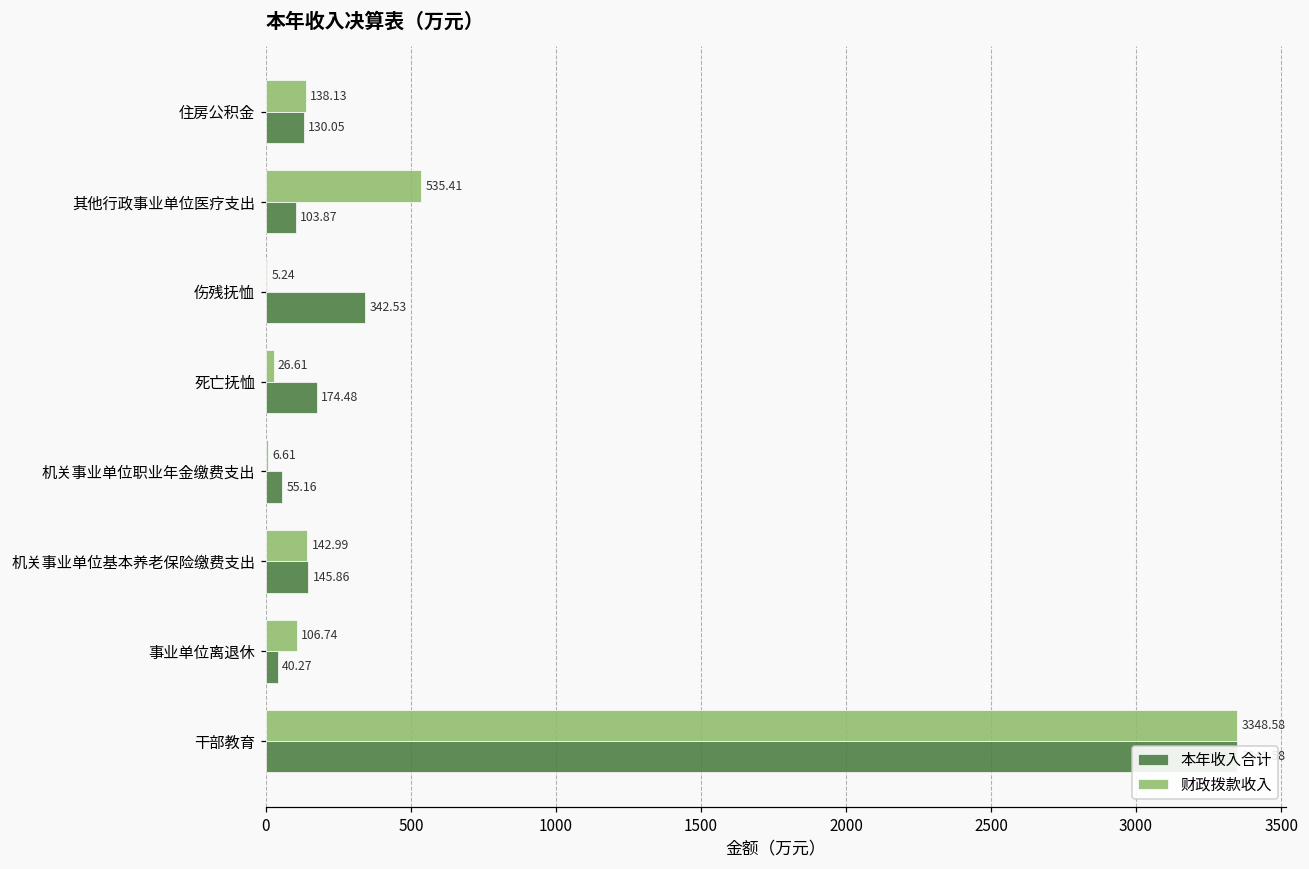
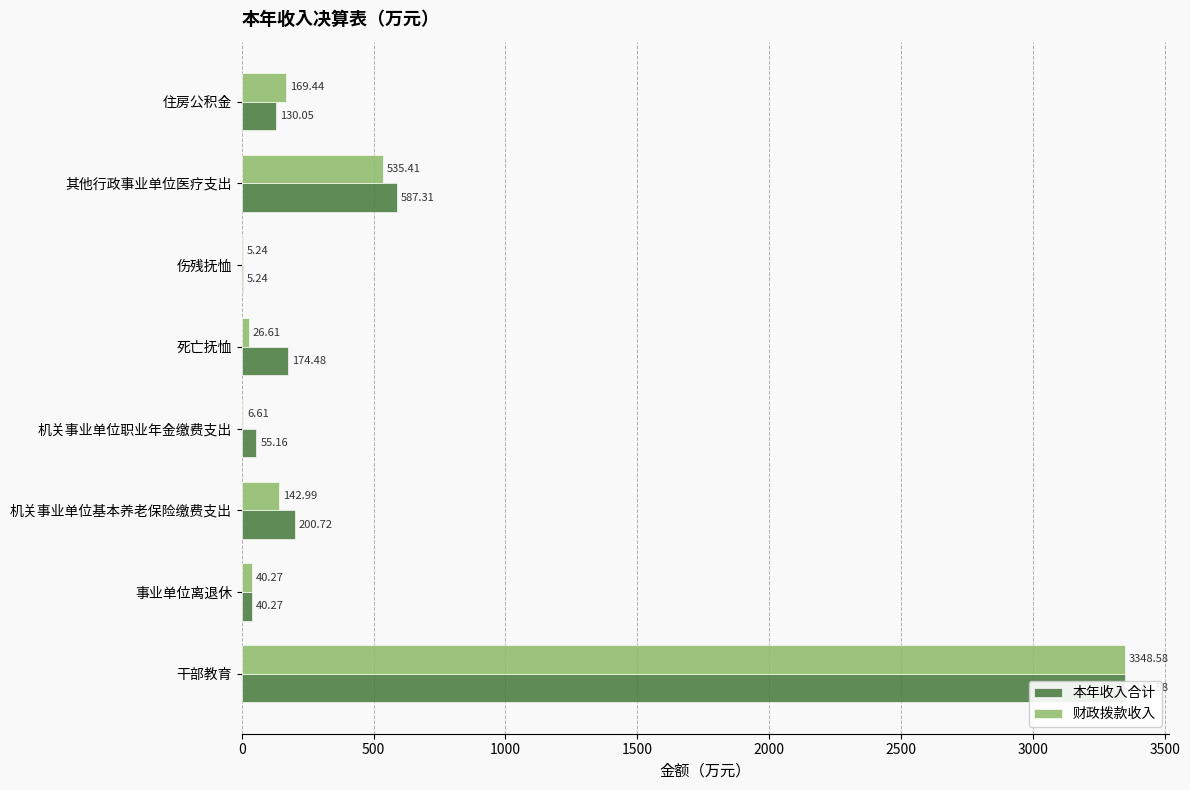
  {
    "本年收入合计": {
      "住房公积金": 130.05,
-     "其他行政事业单位医疗支出": 103.87,
-     "伤残抚恤": 342.53,
+     "其他行政事业单位医疗支出": 587.31,
+     "伤残抚恤": 5.24,
      "死亡抚恤": 174.48,
      "机关事业单位职业年金缴费支出": 55.16,
-     "机关事业单位基本养老保险缴费支出": 145.86,
+     "机关事业单位基本养老保险缴费支出": 200.72,
      "事业单位离退休": 40.27
    },
    "财政拨款收入": {
-     "住房公积金": 138.13,
+     "住房公积金": 169.44,
      "其他行政事业单位医疗支出": 535.41,
      "伤残抚恤": 5.24,
      "死亡抚恤": 26.61,
      "机关事业单位职业年金缴费支出": 6.61,
      "机关事业单位基本养老保险缴费支出": 142.99,
-     "事业单位离退休": 106.74,
+     "事业单位离退休": 40.27,
      "干部教育": 3348.58
    }
  }
